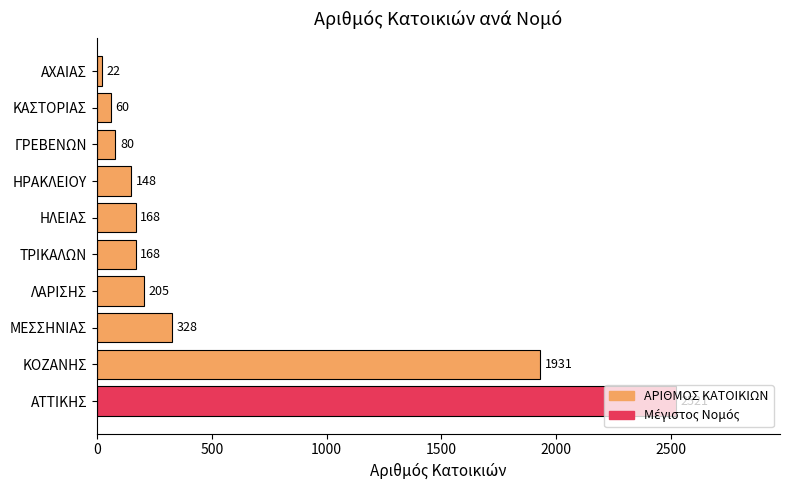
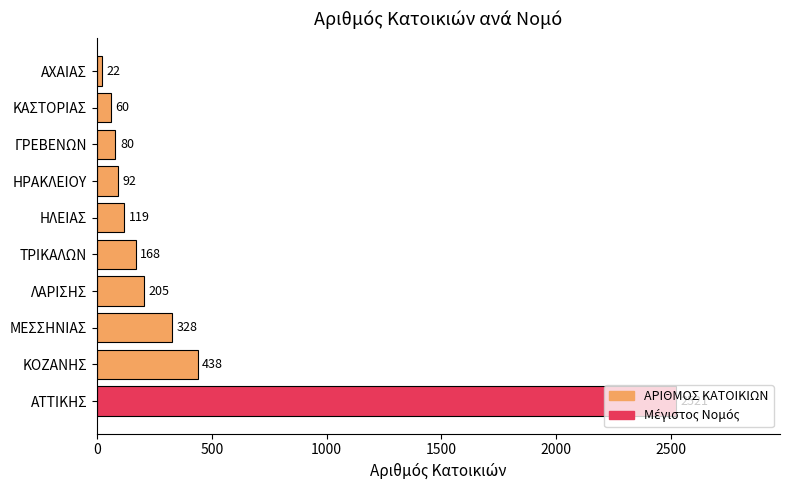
  {
    "ΑΧΑΙΑΣ": 22,
    "ΚΑΣΤΟΡΙΑΣ": 60,
    "ΓΡΕΒΕΝΩΝ": 80,
-   "ΗΡΑΚΛΕΙΟΥ": 148,
-   "ΗΛΕΙΑΣ": 168,
+   "ΗΡΑΚΛΕΙΟΥ": 92,
+   "ΗΛΕΙΑΣ": 119,
    "ΤΡΙΚΑΛΩΝ": 168,
    "ΛΑΡΙΣΗΣ": 205,
    "ΜΕΣΣΗΝΙΑΣ": 328,
-   "ΚΟΖΑΝΗΣ": 1931
+   "ΚΟΖΑΝΗΣ": 438
  }
